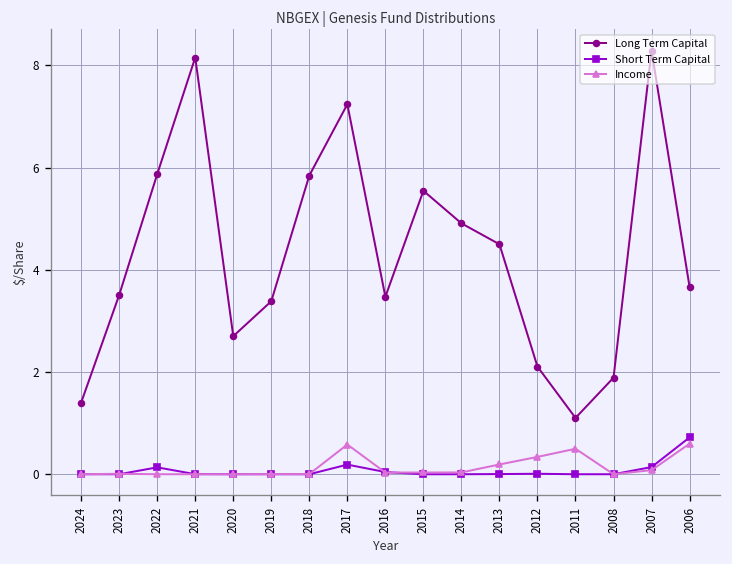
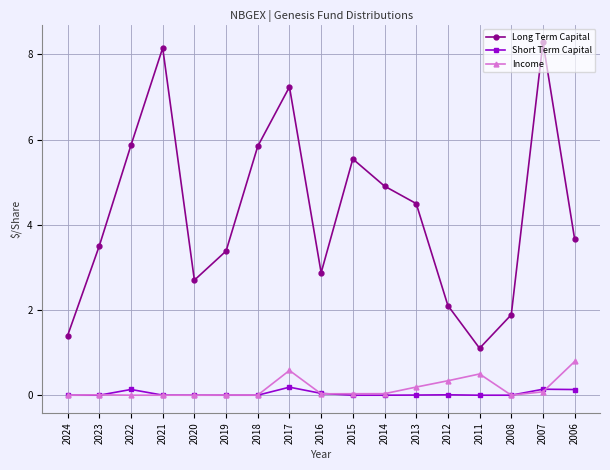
  {
    "Long Term Capital": {
      "2024": 1.4,
      "2023": 3.5,
      "2022": 5.9,
      "2021": 8.2,
      "2020": 2.7,
      "2019": 3.4,
      "2018": 5.8,
      "2017": 7.2,
-     "2016": 3.5,
+     "2016": 2.9,
      "2015": 5.5,
      "2014": 4.9,
      "2013": 4.5,
      "2012": 2.1,
      "2011": 1.1,
      "2008": 1.9,
      "2006": 3.7
    },
    "Short Term Capital": {
      "2022": 0.1,
      "2017": 0.2,
      "2013": 0.0,
      "2012": 0.0,
      "2011": 0.0,
      "2007": 0.1,
-     "2006": 0.7
+     "2006": 0.1
    },
    "Income": {
      "2022": 0.0,
      "2017": 0.6,
      "2013": 0.2,
      "2012": 0.3,
      "2011": 0.5,
      "2007": 0.1,
-     "2006": 0.6
+     "2006": 0.8
    }
  }
